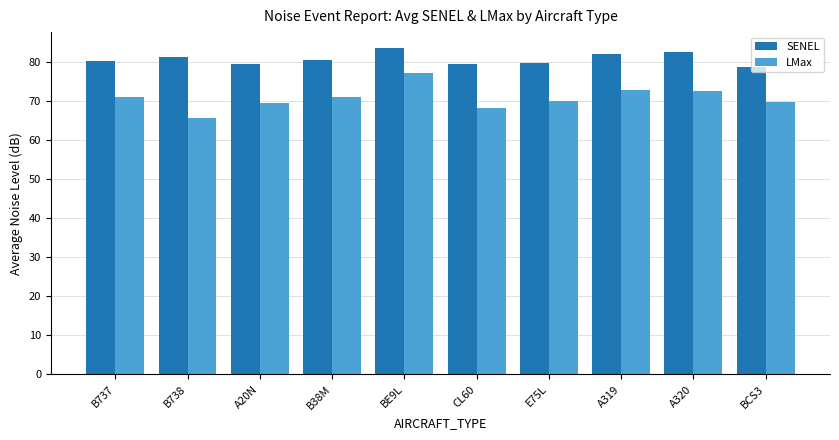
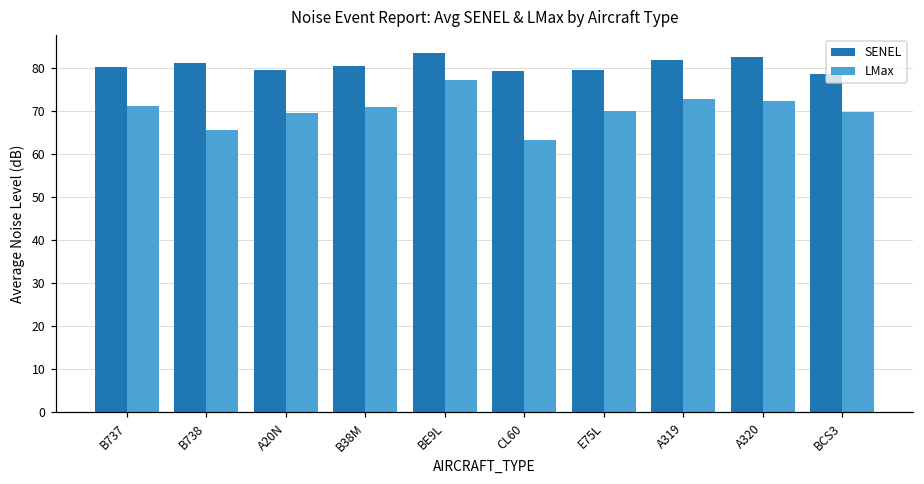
  {
    "SENEL": {
      "B737": 80,
      "B738": 81,
      "A20N": 79,
      "B38M": 80,
      "BE9L": 83,
      "CL60": 79,
      "E75L": 80,
      "A319": 82,
      "A320": 83
    },
    "LMax": {
      "B737": 71,
      "B738": 66,
      "A20N": 70,
      "B38M": 71,
      "BE9L": 77,
-     "CL60": 68,
+     "CL60": 63,
      "E75L": 70,
      "A319": 73,
      "A320": 72,
      "BCS3": 70
    }
  }
